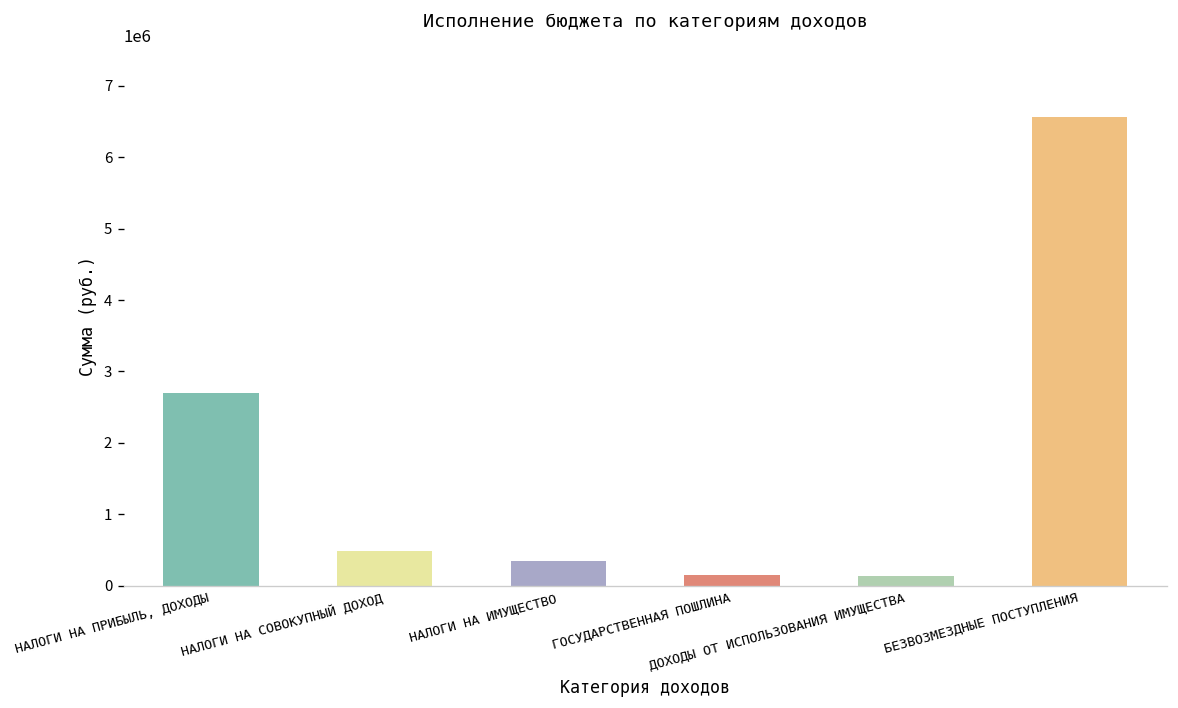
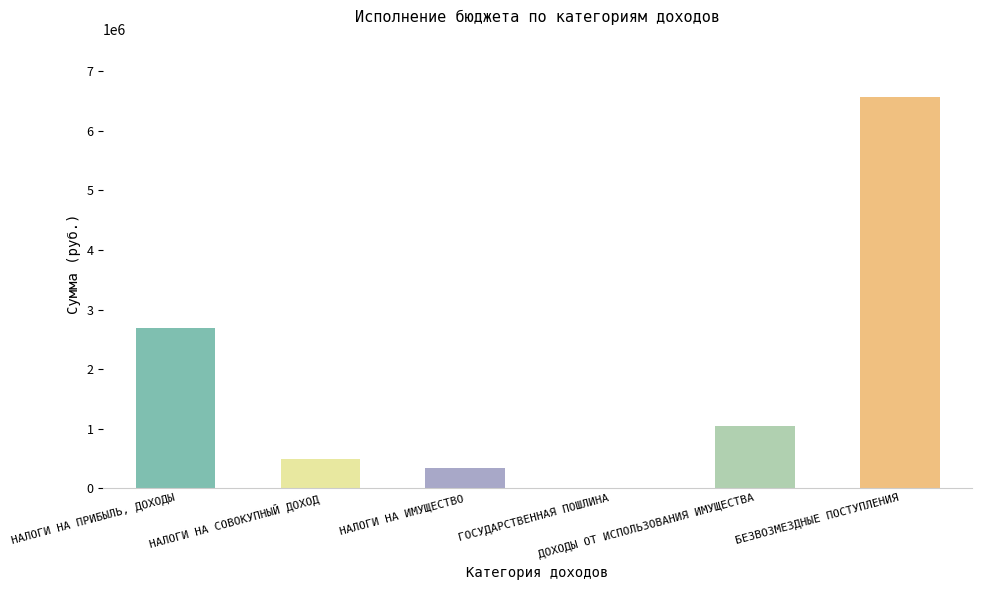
  {
    "НАЛОГИ НА ПРИБЫЛЬ, ДОХОДЫ": 2700000,
    "НАЛОГИ НА СОВОКУПНЫЙ ДОХОД": 500000,
    "НАЛОГИ НА ИМУЩЕСТВО": 300000,
-   "ГОСУДАРСТВЕННАЯ ПОШЛИНА": 200000,
-   "ДОХОДЫ ОТ ИСПОЛЬЗОВАНИЯ ИМУЩЕСТВА": 100000,
+   "ГОСУДАРСТВЕННАЯ ПОШЛИНА": 0,
+   "ДОХОДЫ ОТ ИСПОЛЬЗОВАНИЯ ИМУЩЕСТВА": 1000000,
    "БЕЗВОЗМЕЗДНЫЕ ПОСТУПЛЕНИЯ": 6600000
  }
